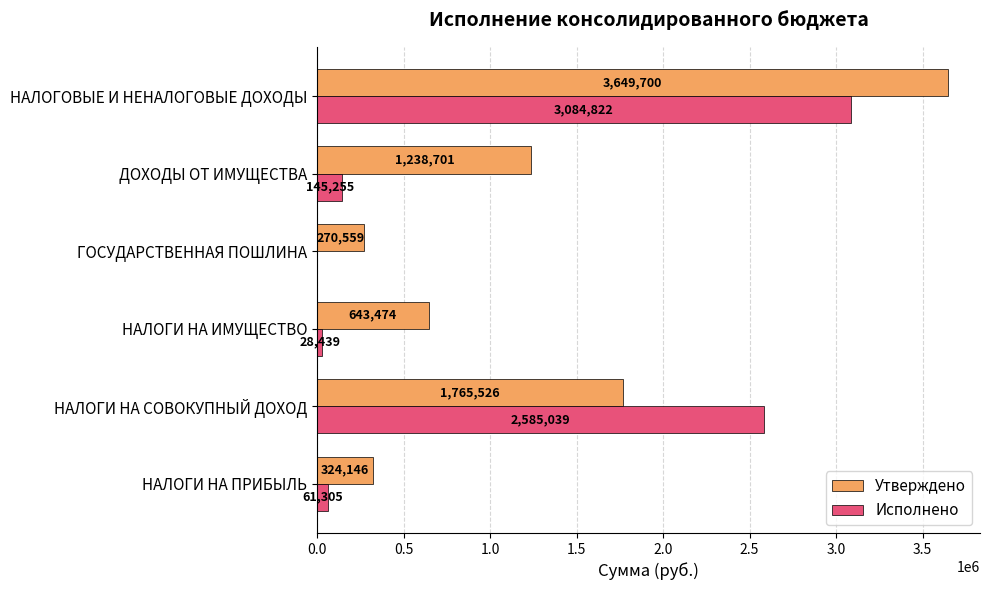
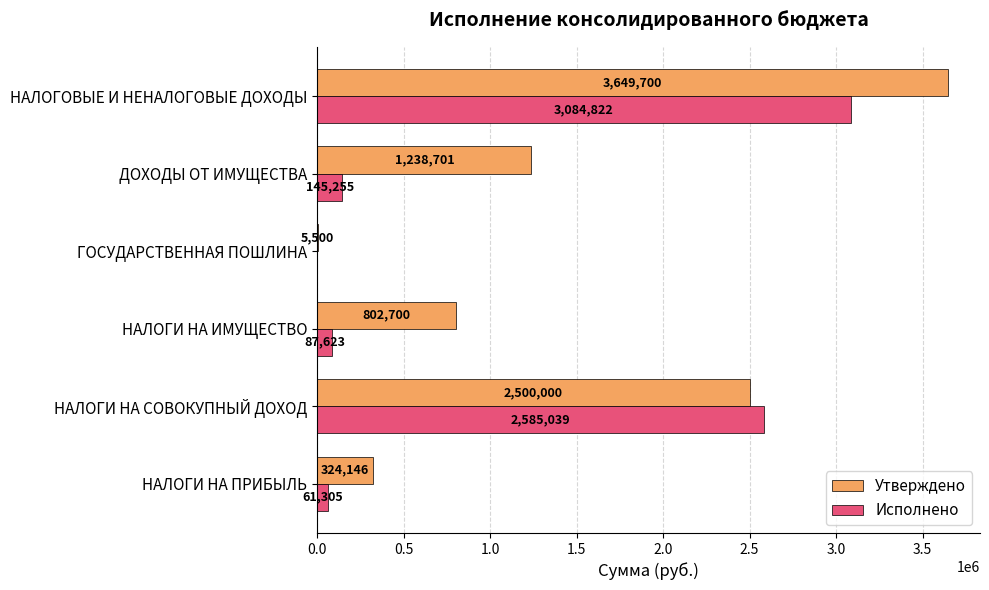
  {
    "Утверждено": {
      "НАЛОГОВЫЕ И НЕНАЛОГОВЫЕ ДОХОДЫ": "3,649,700",
      "ДОХОДЫ ОТ ИМУЩЕСТВА": "1,238,701",
-     "ГОСУДАРСТВЕННАЯ ПОШЛИНА": "270,559",
-     "НАЛОГИ НА ИМУЩЕСТВО": "643,474",
-     "НАЛОГИ НА СОВОКУПНЫЙ ДОХОД": "1,765,526",
+     "ГОСУДАРСТВЕННАЯ ПОШЛИНА": "5,500",
+     "НАЛОГИ НА ИМУЩЕСТВО": "802,700",
+     "НАЛОГИ НА СОВОКУПНЫЙ ДОХОД": "2,500,000",
      "НАЛОГИ НА ПРИБЫЛЬ": "324,146"
    },
    "Исполнено": {
      "НАЛОГОВЫЕ И НЕНАЛОГОВЫЕ ДОХОДЫ": "3,084,822",
      "ДОХОДЫ ОТ ИМУЩЕСТВА": "145,255",
-     "НАЛОГИ НА ИМУЩЕСТВО": "28,439",
+     "НАЛОГИ НА ИМУЩЕСТВО": "87,623",
      "НАЛОГИ НА СОВОКУПНЫЙ ДОХОД": "2,585,039",
      "НАЛОГИ НА ПРИБЫЛЬ": "61,305"
    }
  }
